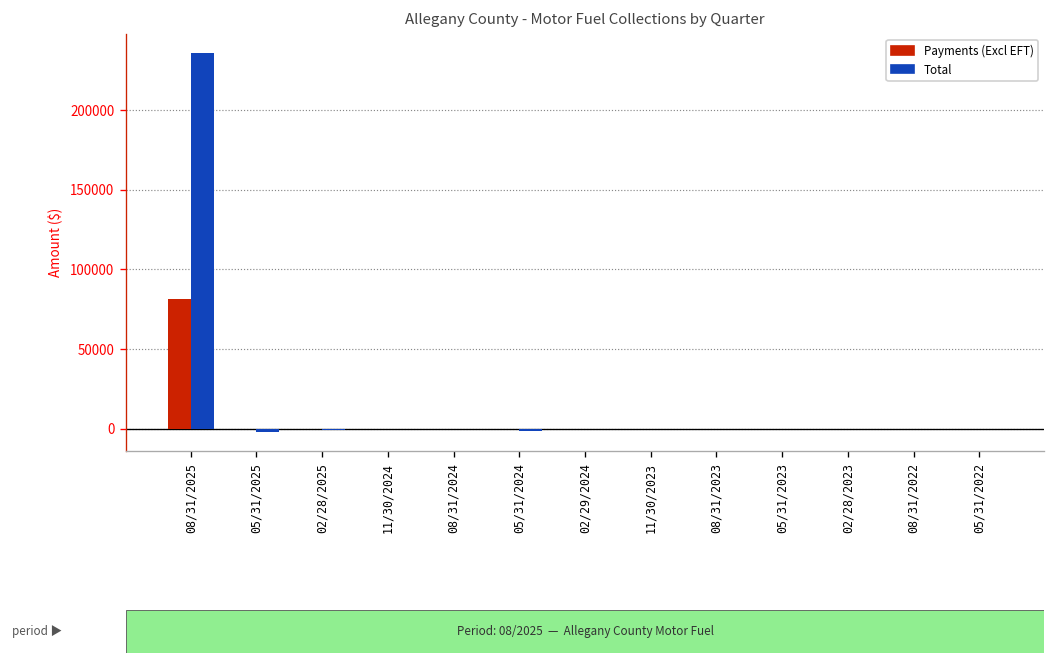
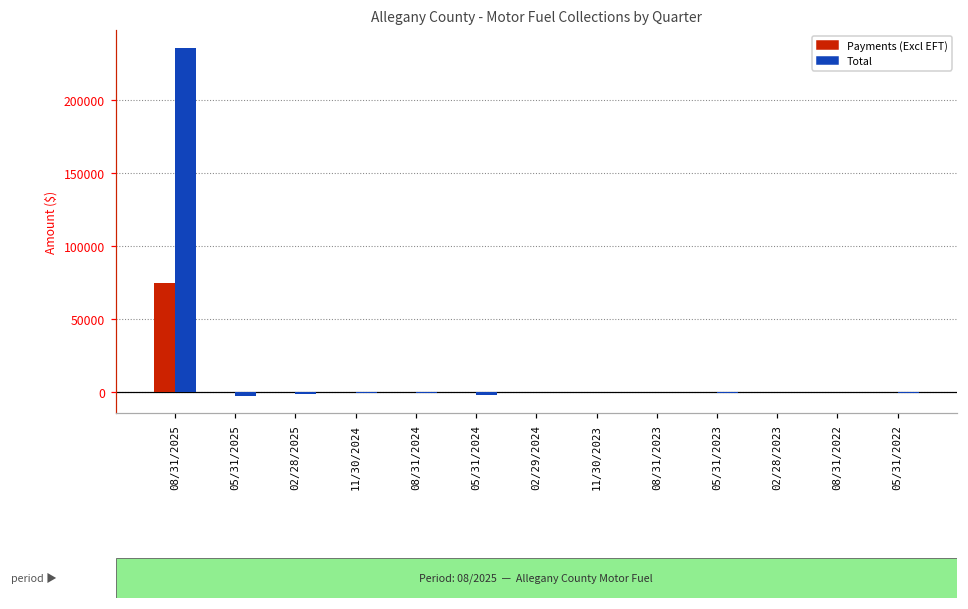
  {
    "Payments (Excl EFT)": {
-     "08/31/2025": 81000,
+     "08/31/2025": 75000,
      "02/28/2025": 0,
      "11/30/2024": 0,
      "08/31/2024": 0,
      "05/31/2024": 0,
      "02/29/2024": 0,
      "11/30/2023": 0,
      "08/31/2023": 0,
      "05/31/2023": 0,
      "02/28/2023": 0,
      "05/31/2022": 0
    },
    "Total": {
      "08/31/2025": 236000,
      "05/31/2025": -2000
    }
  }
